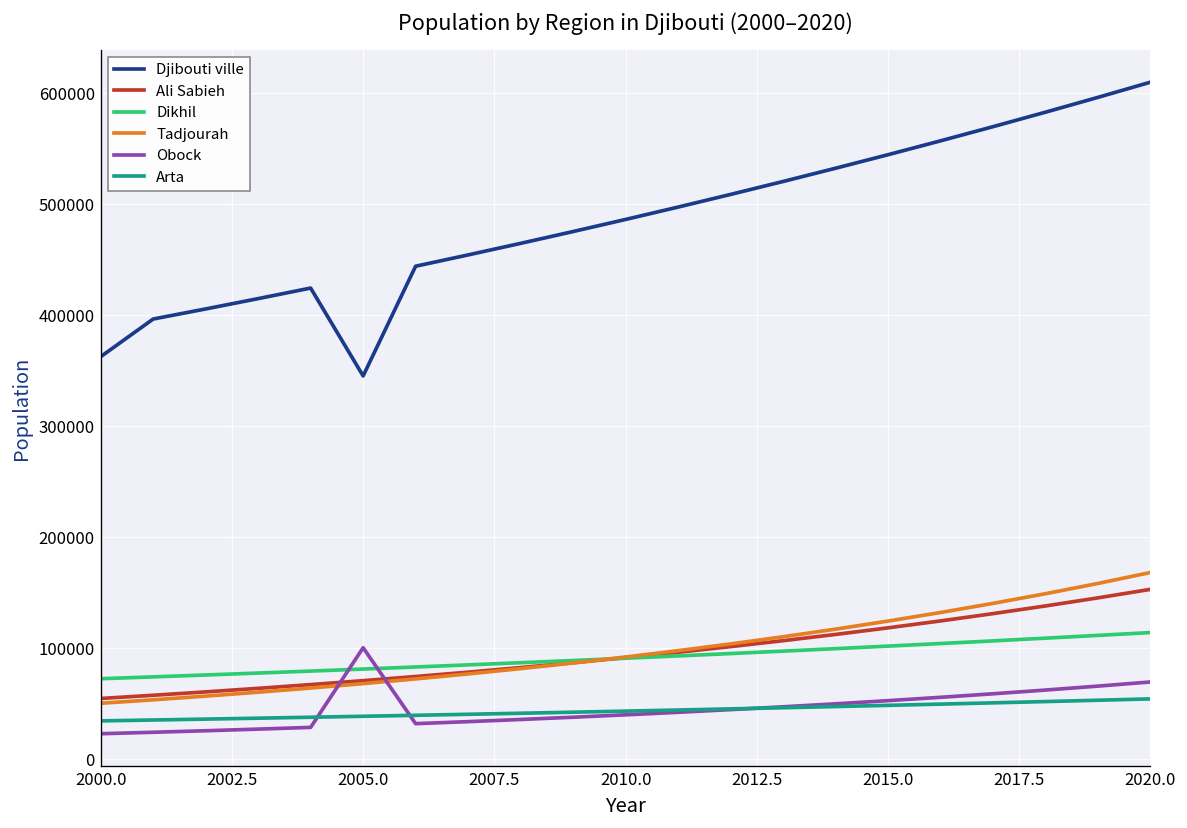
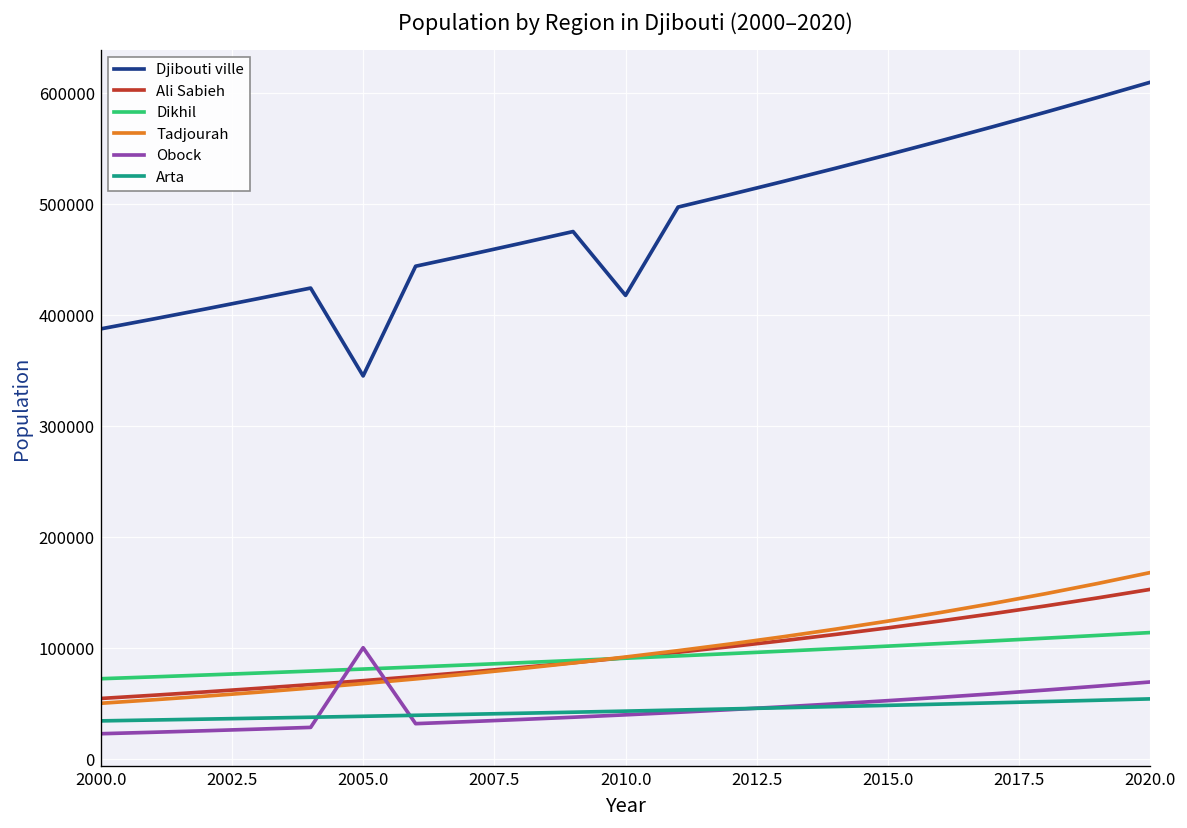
  {
    "Djibouti ville": {
-     "2000.0": 360000,
+     "2000.0": 390000,
      "2005.0": 350000,
-     "2010.0": 490000,
+     "2010.0": 420000,
      "2015.0": 540000,
      "2020.0": 610000
    },
    "Ali Sabieh": {
      "2000.0": 50000,
      "2015.0": 120000,
      "2020.0": 150000
    },
    "Tadjourah": {
      "2000.0": 50000,
      "2015.0": 120000,
      "2020.0": 170000
    },
    "Obock": {
      "2000.0": 20000,
      "2005.0": 100000,
      "2010.0": 40000,
      "2015.0": 50000,
      "2020.0": 70000
    }
  }
